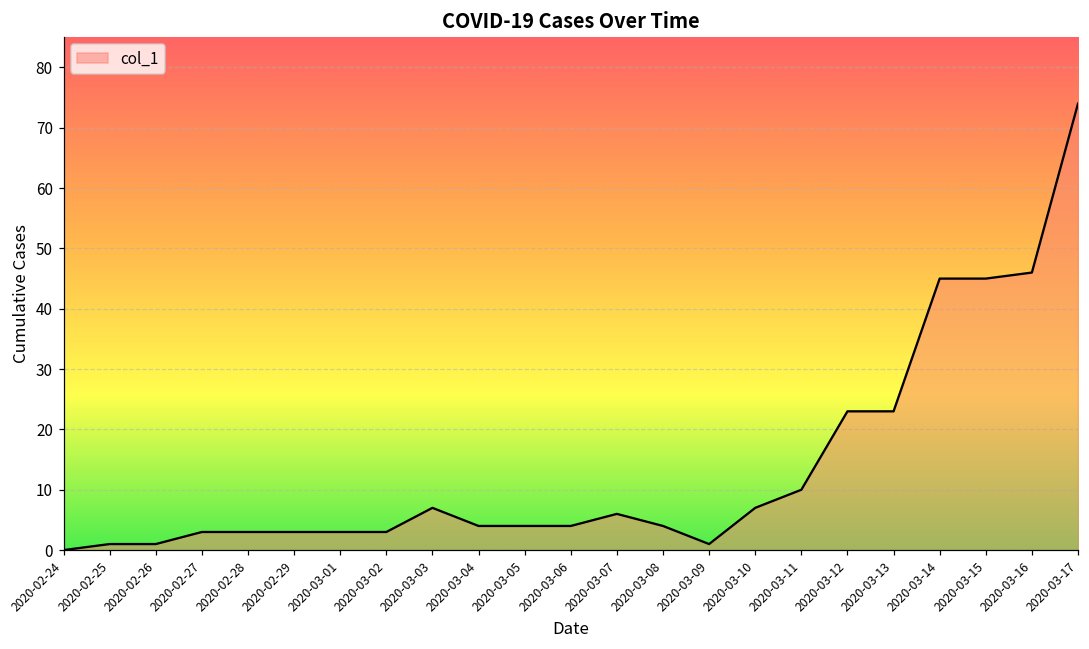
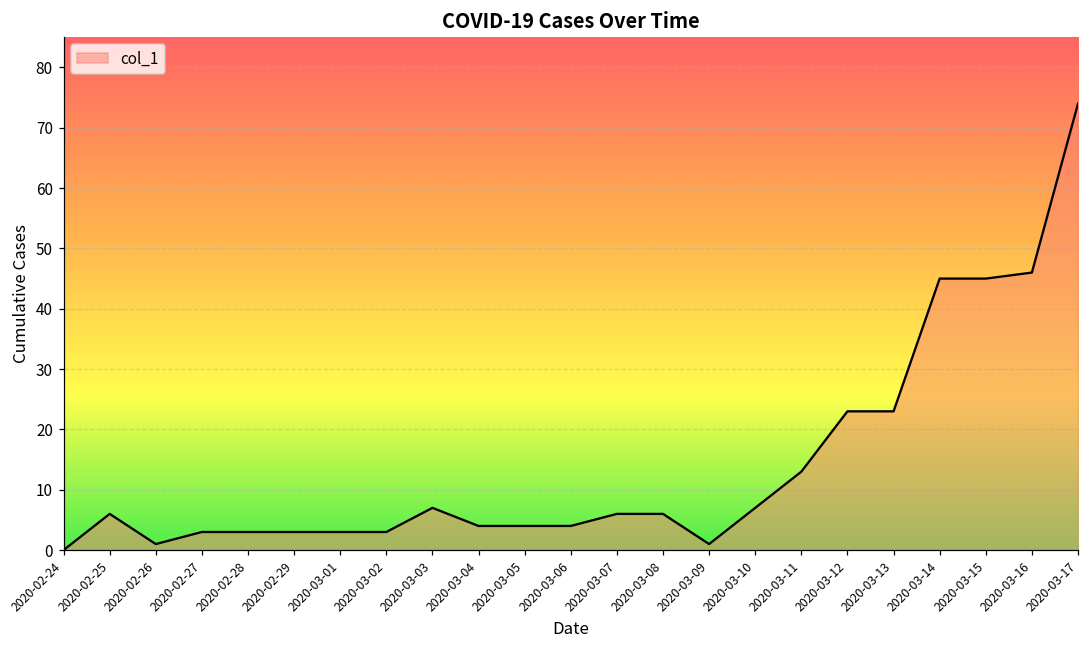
  {
    "2020-02-24": 0,
-   "2020-02-25": 1,
+   "2020-02-25": 6,
    "2020-02-26": 1,
    "2020-02-27": 3,
    "2020-02-28": 3,
    "2020-02-29": 3,
    "2020-03-01": 3,
    "2020-03-02": 3,
    "2020-03-03": 7,
    "2020-03-04": 4,
    "2020-03-05": 4,
    "2020-03-06": 4,
    "2020-03-07": 6,
-   "2020-03-08": 4,
+   "2020-03-08": 6,
    "2020-03-09": 1,
    "2020-03-10": 7,
-   "2020-03-11": 10,
+   "2020-03-11": 13,
    "2020-03-12": 23,
    "2020-03-13": 23,
    "2020-03-14": 45,
    "2020-03-15": 45,
    "2020-03-16": 46,
    "2020-03-17": 74
  }
